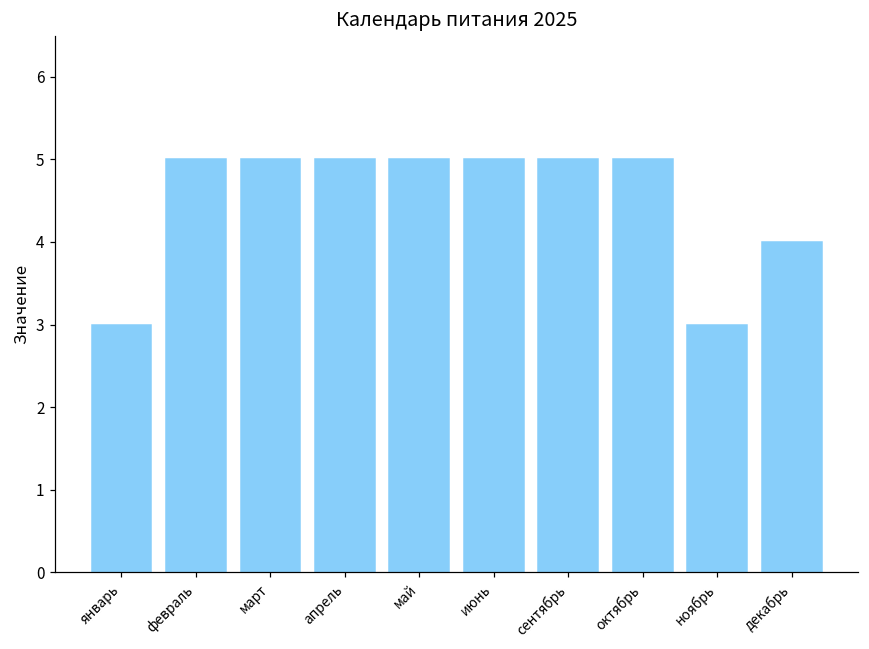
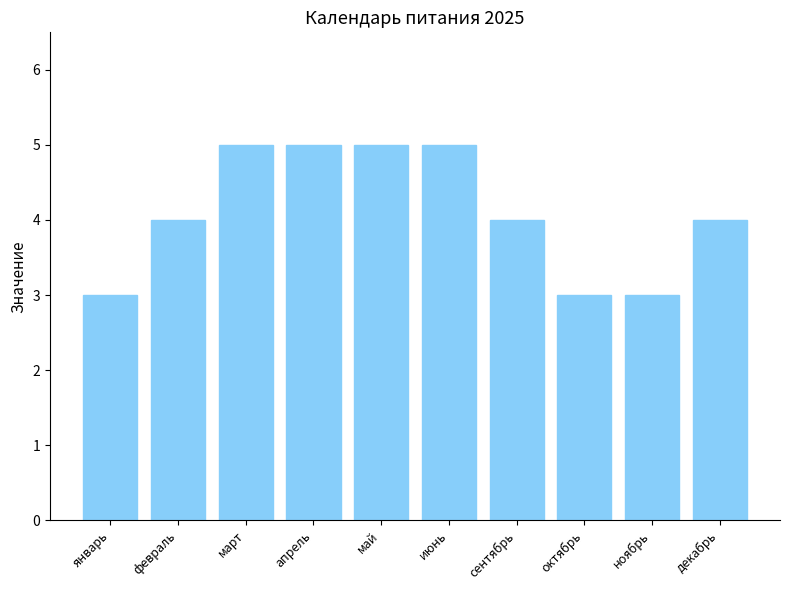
  {
    "январь": 3,
-   "февраль": 5,
+   "февраль": 4,
    "март": 5,
    "апрель": 5,
    "май": 5,
    "июнь": 5,
-   "сентябрь": 5,
-   "октябрь": 5,
+   "сентябрь": 4,
+   "октябрь": 3,
    "ноябрь": 3,
    "декабрь": 4
  }
